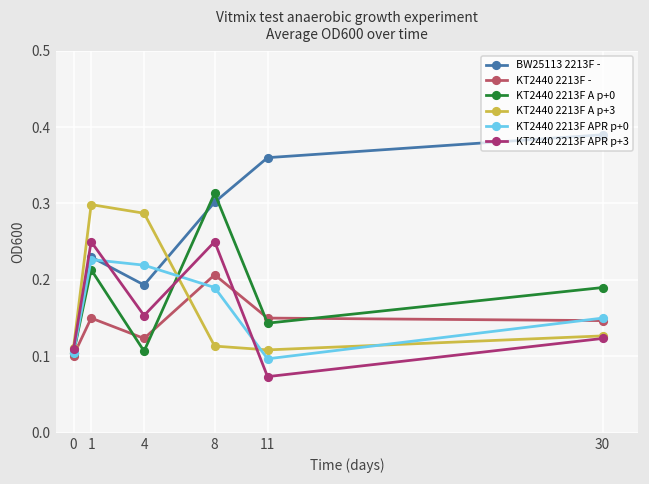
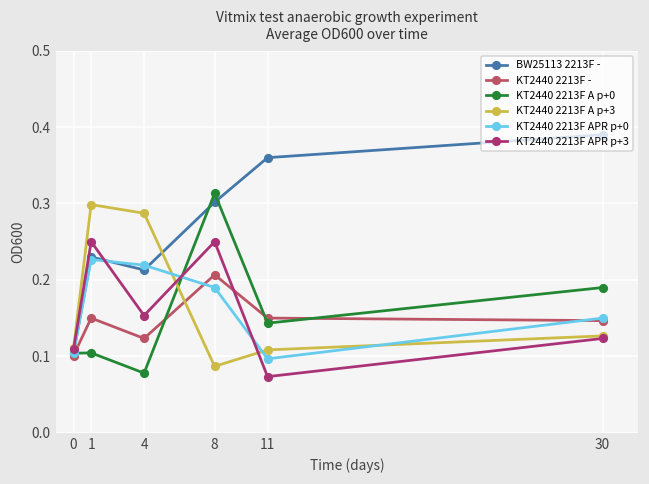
  {
    "BW25113 2213F -": {
-     "4": 0.19,
+     "4": 0.21,
      "8": 0.30,
      "11": 0.36
    },
    "KT2440 2213F A p+0": {
-     "1": 0.21,
-     "4": 0.11,
+     "1": 0.10,
+     "4": 0.08,
      "8": 0.31,
      "11": 0.14,
      "30": 0.19
    },
    "KT2440 2213F A p+3": {
      "1": 0.30,
      "4": 0.29,
-     "8": 0.11,
+     "8": 0.09,
      "11": 0.11
    },
    "KT2440 2213F APR p+0": {
      "4": 0.22,
      "8": 0.19,
      "11": 0.10
    }
  }
